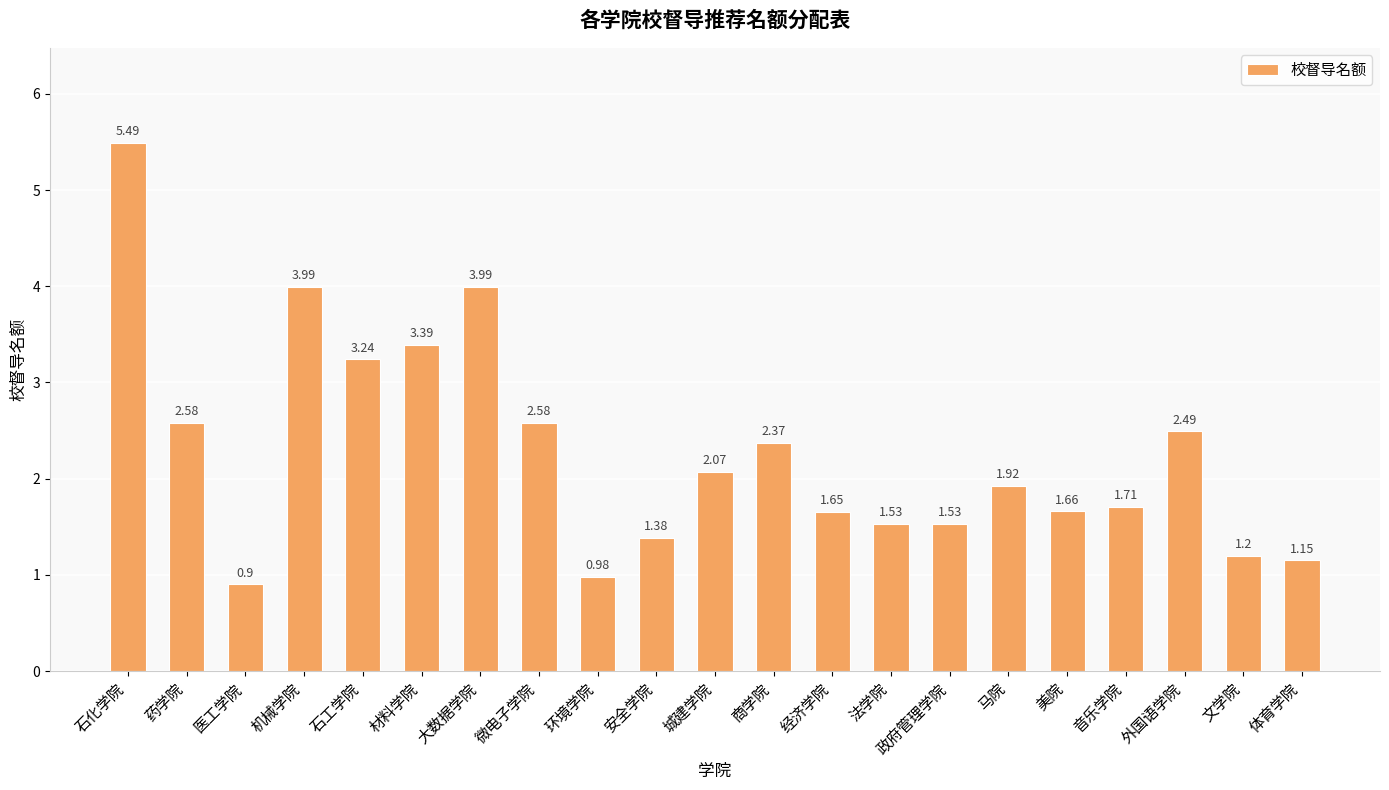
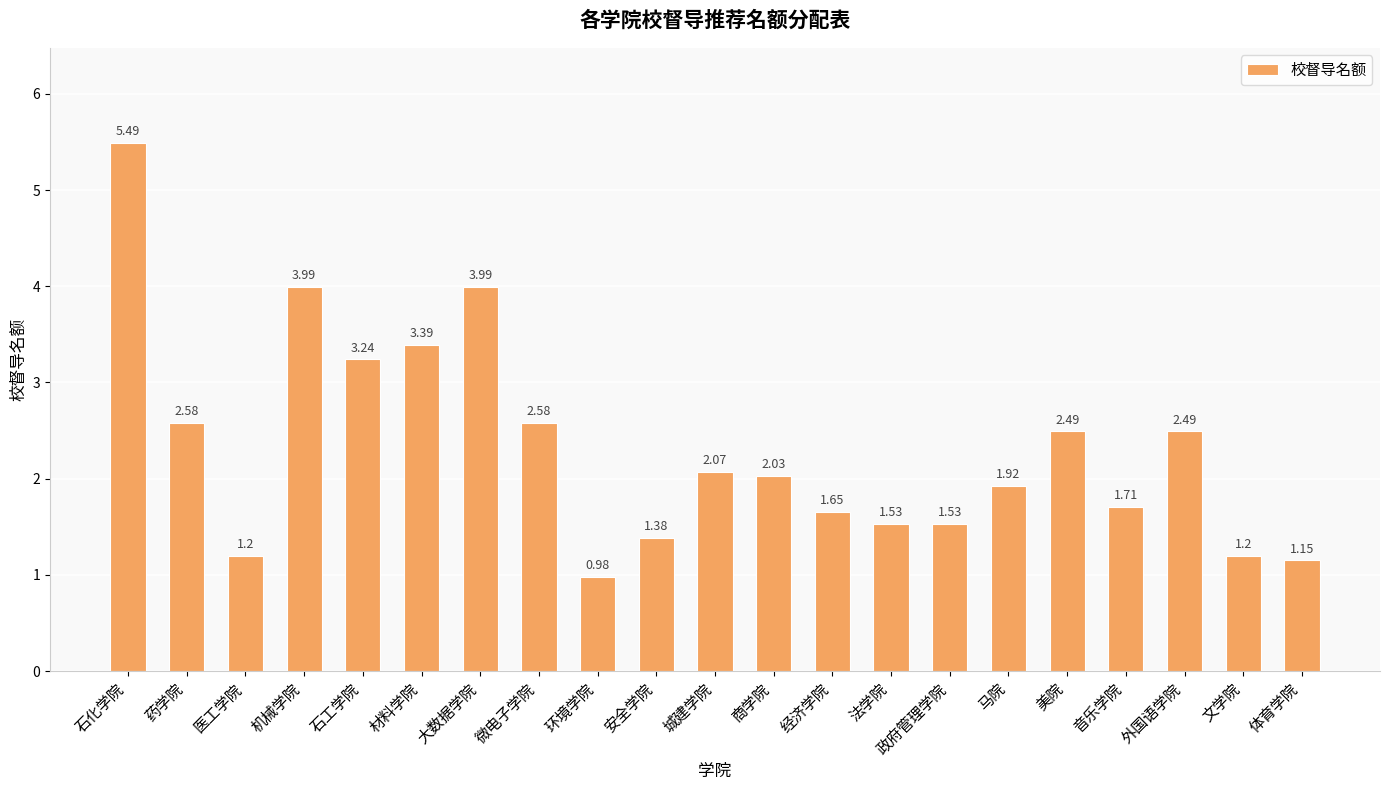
  {
    "石化学院": 5.49,
    "药学院": 2.58,
-   "医工学院": 0.9,
+   "医工学院": 1.2,
    "机械学院": 3.99,
    "石工学院": 3.24,
    "材料学院": 3.39,
    "大数据学院": 3.99,
    "微电子学院": 2.58,
    "环境学院": 0.98,
    "安全学院": 1.38,
    "城建学院": 2.07,
-   "商学院": 2.37,
+   "商学院": 2.03,
    "经济学院": 1.65,
    "法学院": 1.53,
    "政府管理学院": 1.53,
    "马院": 1.92,
-   "美院": 1.66,
+   "美院": 2.49,
    "音乐学院": 1.71,
    "外国语学院": 2.49,
    "文学院": 1.2,
    "体育学院": 1.15
  }
